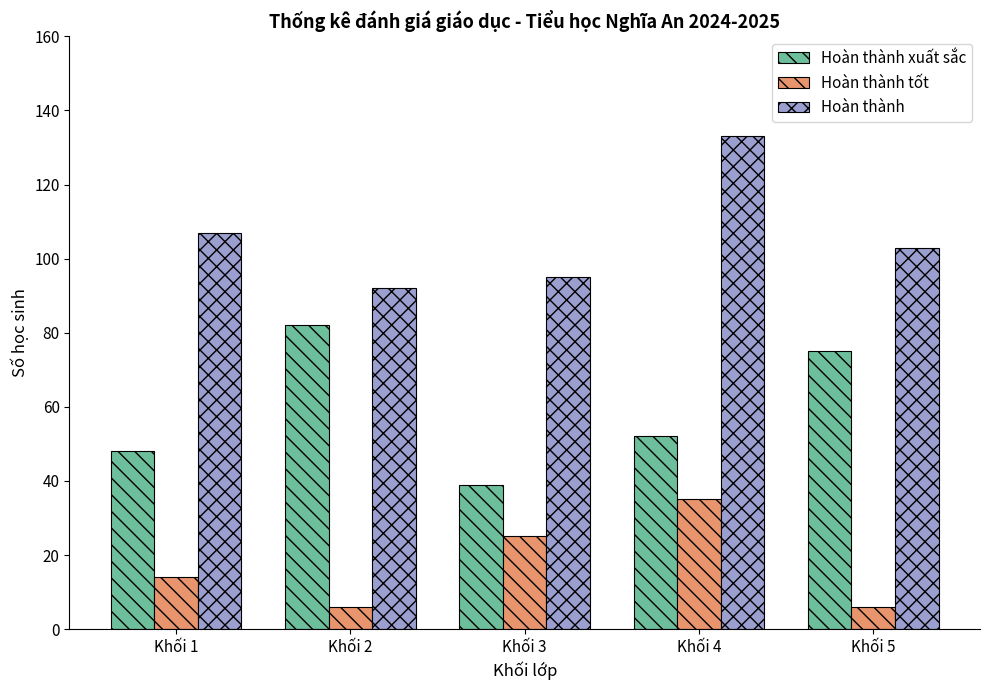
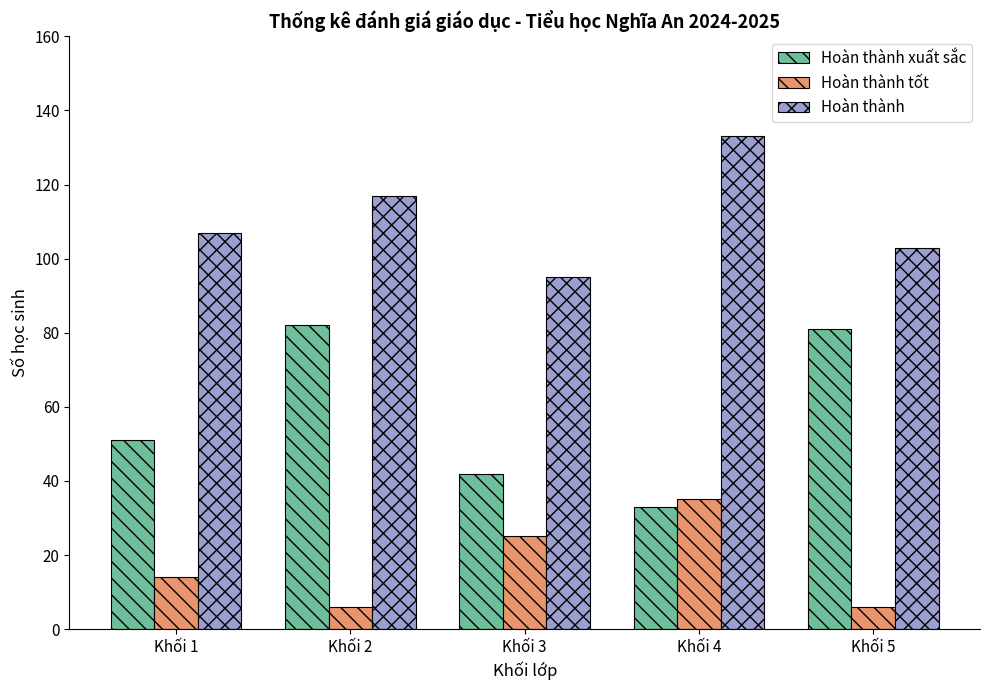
  {
    "Hoàn thành xuất sắc": {
-     "Khối 1": 48,
+     "Khối 1": 51,
      "Khối 2": 82,
-     "Khối 3": 39,
-     "Khối 4": 52,
-     "Khối 5": 75
+     "Khối 3": 42,
+     "Khối 4": 33,
+     "Khối 5": 81
    },
    "Hoàn thành tốt": {
      "Khối 1": 14,
      "Khối 2": 6,
      "Khối 3": 25,
      "Khối 4": 35,
      "Khối 5": 6
    },
    "Hoàn thành": {
      "Khối 1": 107,
-     "Khối 2": 92,
+     "Khối 2": 117,
      "Khối 3": 95,
      "Khối 4": 133,
      "Khối 5": 103
    }
  }
